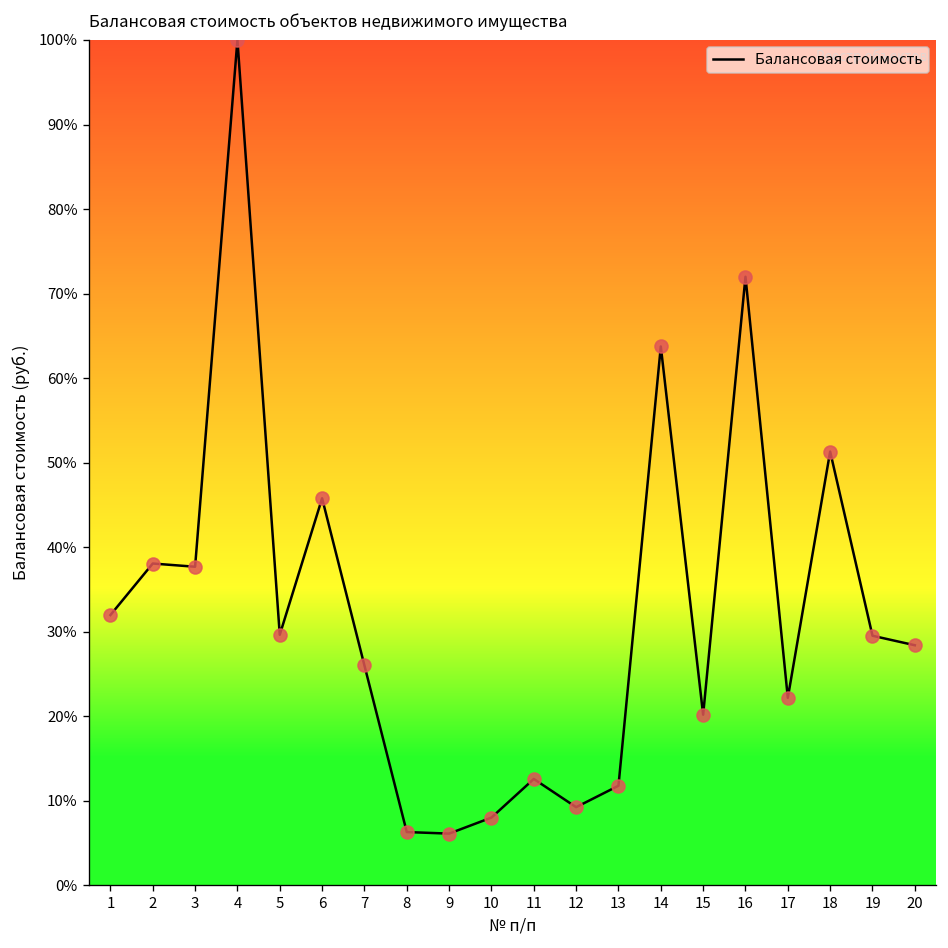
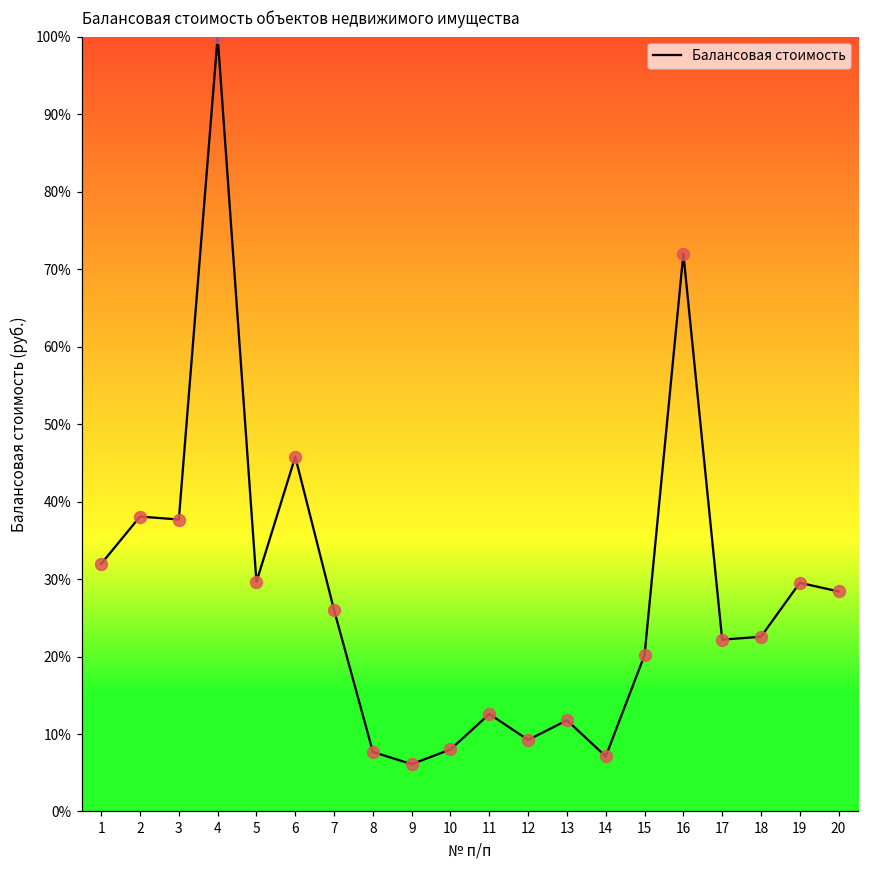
  {
    "1": "32%",
    "2": "38%",
    "3": "38%",
    "4": "100%",
    "5": "30%",
    "6": "46%",
    "7": "26%",
-   "8": "6%",
+   "8": "8%",
    "9": "6%",
    "10": "8%",
    "11": "13%",
    "12": "9%",
    "13": "12%",
-   "14": "64%",
+   "14": "7%",
    "15": "20%",
    "16": "72%",
    "17": "22%",
-   "18": "51%",
+   "18": "23%",
    "19": "30%",
    "20": "28%"
  }
